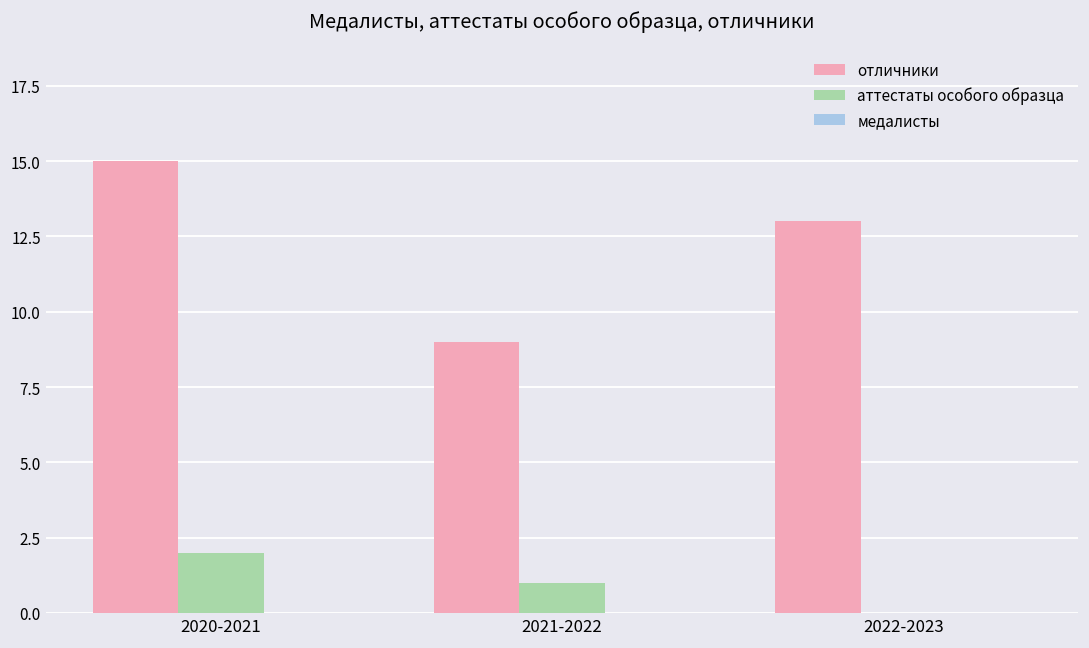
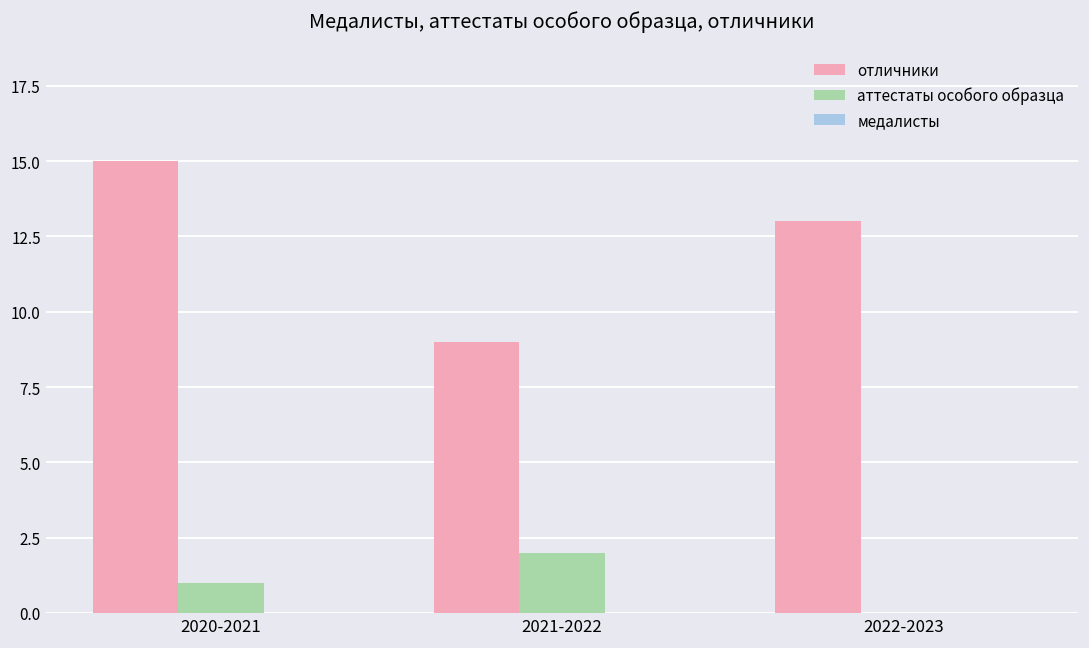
  {
    "отличники": {
      "2020-2021": 15,
      "2021-2022": 9,
      "2022-2023": 13
    },
    "аттестаты особого образца": {
-     "2020-2021": 2,
-     "2021-2022": 1,
+     "2020-2021": 1,
+     "2021-2022": 2,
      "2022-2023": 0
    },
    "медалисты": {
      "2020-2021": 0,
      "2021-2022": 0,
      "2022-2023": 0
    }
  }
